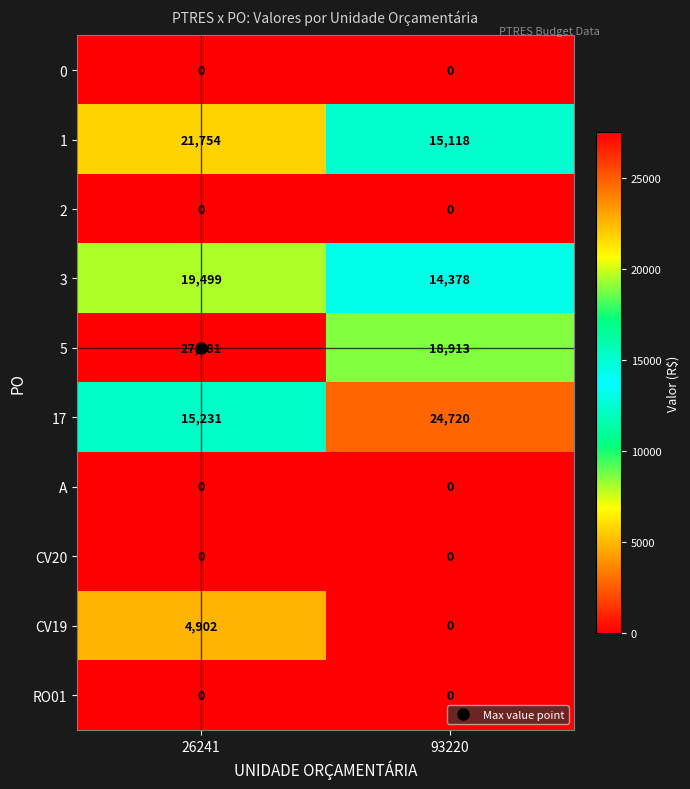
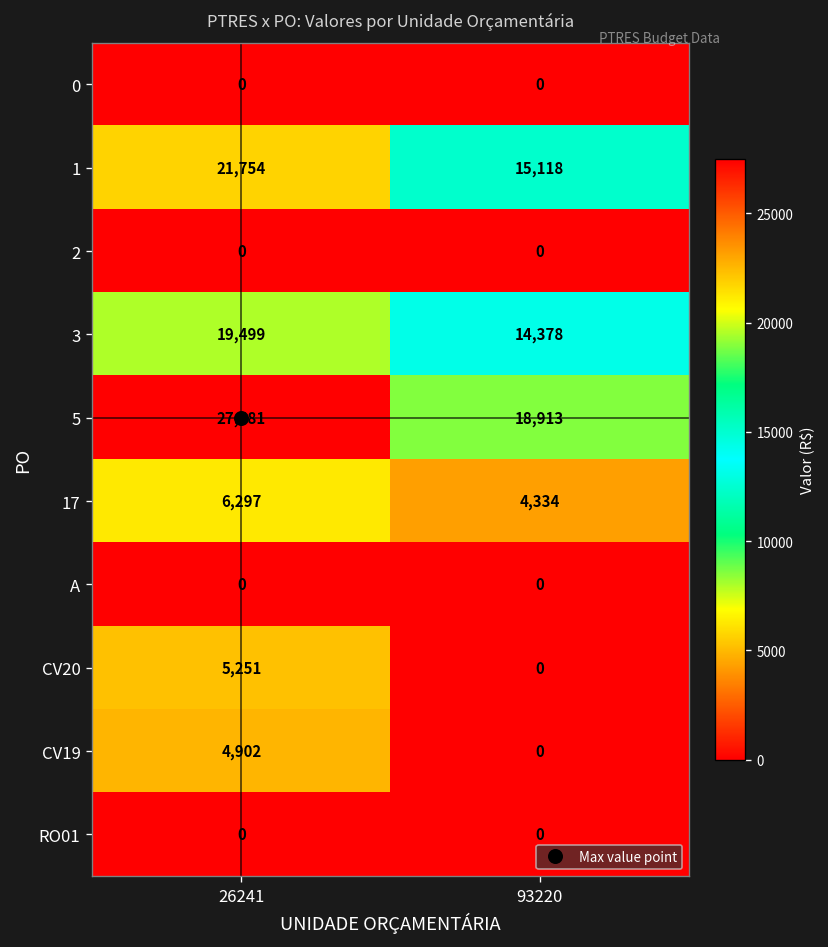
  {
    "0": {
      "26241": "0",
      "93220": "0"
    },
    "1": {
      "26241": "21,754",
      "93220": "15,118"
    },
    "2": {
      "26241": "0",
      "93220": "0"
    },
    "3": {
      "26241": "19,499",
      "93220": "14,378"
    },
    "5": {
      "93220": "18,913"
    },
    "17": {
-     "26241": "15,231",
-     "93220": "24,720"
+     "26241": "6,297",
+     "93220": "4,334"
    },
    "A": {
      "26241": "0",
      "93220": "0"
    },
    "CV20": {
-     "26241": "0",
+     "26241": "5,251",
      "93220": "0"
    },
    "CV19": {
      "26241": "4,902",
      "93220": "0"
    },
    "RO01": {
      "26241": "0",
      "93220": "0"
    }
  }
